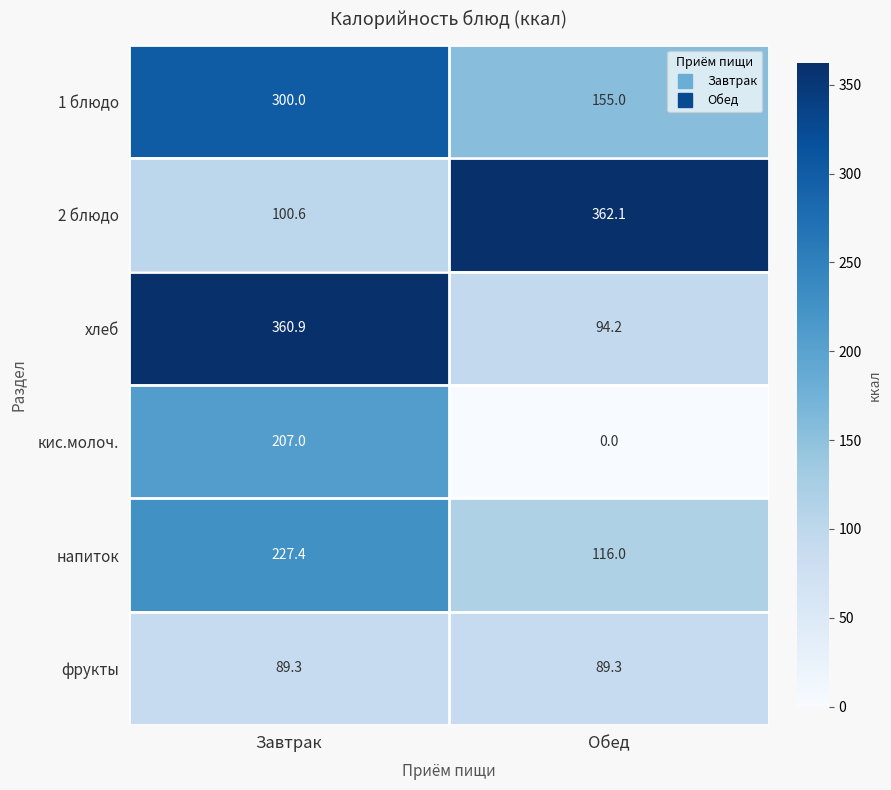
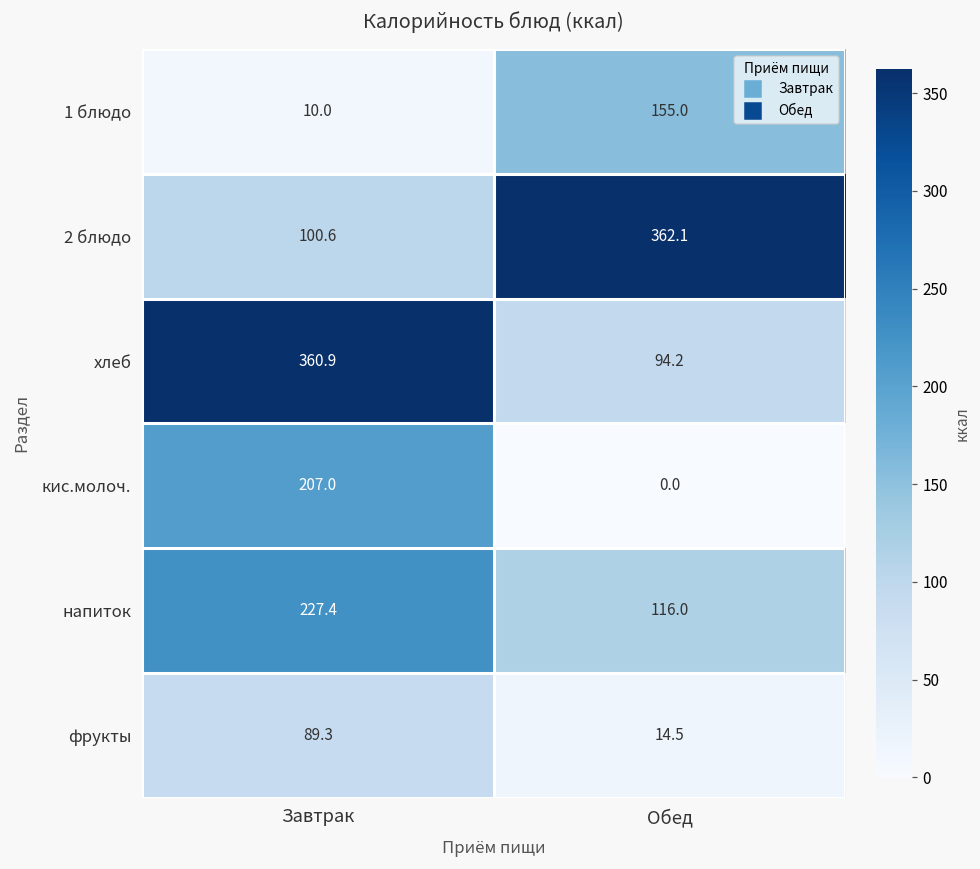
  {
    "1 блюдо": {
-     "Завтрак": 300.0,
+     "Завтрак": 10.0,
      "Обед": 155.0
    },
    "2 блюдо": {
      "Завтрак": 100.6,
      "Обед": 362.1
    },
    "хлеб": {
      "Завтрак": 360.9,
      "Обед": 94.2
    },
    "кис.молоч.": {
      "Завтрак": 207.0,
      "Обед": 0.0
    },
    "напиток": {
      "Завтрак": 227.4,
      "Обед": 116.0
    },
    "фрукты": {
      "Завтрак": 89.3,
-     "Обед": 89.3
+     "Обед": 14.5
    }
  }
